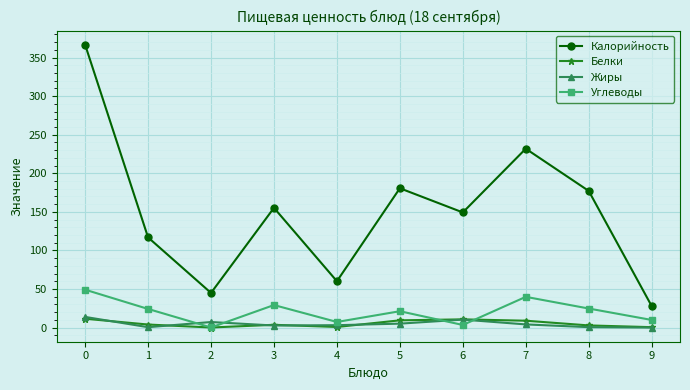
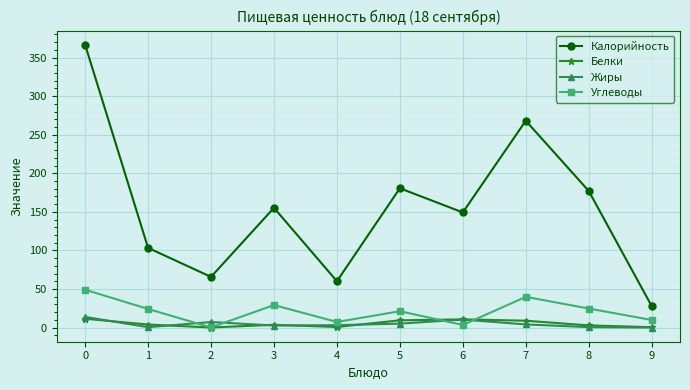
  {
    "Калорийность": {
      "0": 370,
-     "1": 120,
-     "2": 40,
+     "1": 100,
+     "2": 70,
      "3": 160,
      "4": 60,
      "5": 180,
      "6": 150,
-     "7": 230,
+     "7": 270,
      "8": 180,
      "9": 30
    }
  }
